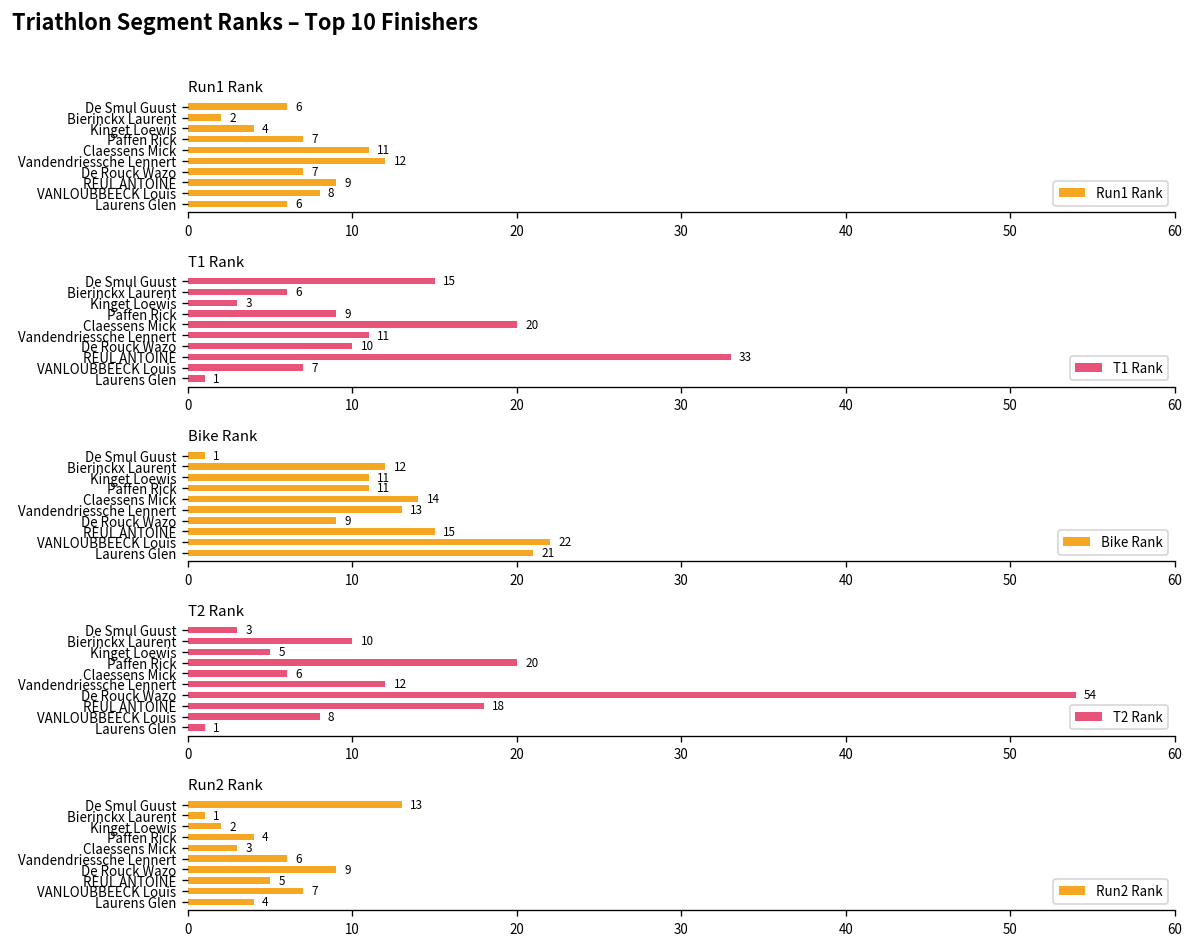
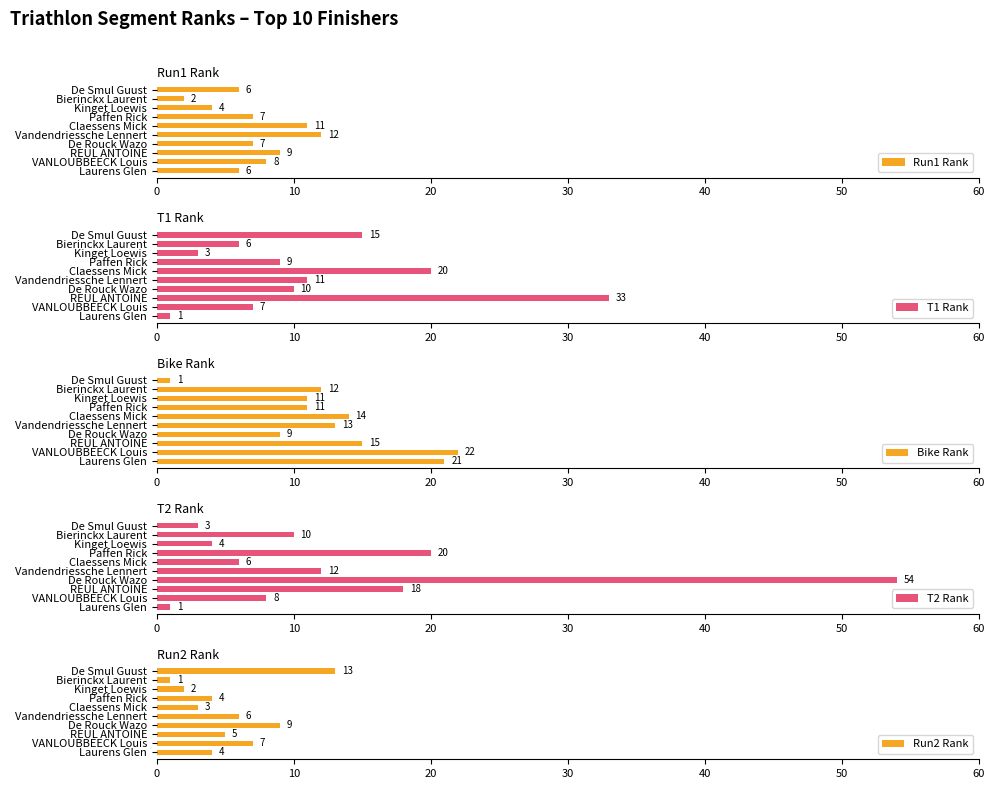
  {
    "Run1 Rank": {
      "De Smul Guust": 6,
      "Bierinckx Laurent": 2,
      "Kinget Loewis": 4,
      "Paffen Rick": 7,
      "Claessens Mick": 11,
      "Vandendriessche Lennert": 12,
      "De Rouck Wazo": 7,
      "REUL ANTOINE": 9,
      "VANLOUBBEECK Louis": 8,
      "Laurens Glen": 6
    },
    "T1 Rank": {
      "De Smul Guust": 15,
      "Bierinckx Laurent": 6,
      "Kinget Loewis": 3,
      "Paffen Rick": 9,
      "Claessens Mick": 20,
      "Vandendriessche Lennert": 11,
      "De Rouck Wazo": 10,
      "REUL ANTOINE": 33,
      "VANLOUBBEECK Louis": 7,
      "Laurens Glen": 1
    },
    "Bike Rank": {
      "De Smul Guust": 1,
      "Bierinckx Laurent": 12,
      "Kinget Loewis": 11,
      "Paffen Rick": 11,
      "Claessens Mick": 14,
      "Vandendriessche Lennert": 13,
      "De Rouck Wazo": 9,
      "REUL ANTOINE": 15,
      "VANLOUBBEECK Louis": 22,
      "Laurens Glen": 21
    },
    "T2 Rank": {
      "De Smul Guust": 3,
      "Bierinckx Laurent": 10,
-     "Kinget Loewis": 5,
+     "Kinget Loewis": 4,
      "Paffen Rick": 20,
      "Claessens Mick": 6,
      "Vandendriessche Lennert": 12,
      "De Rouck Wazo": 54,
      "REUL ANTOINE": 18,
      "VANLOUBBEECK Louis": 8,
      "Laurens Glen": 1
    },
    "Run2 Rank": {
      "De Smul Guust": 13,
      "Bierinckx Laurent": 1,
      "Kinget Loewis": 2,
      "Paffen Rick": 4,
      "Claessens Mick": 3,
      "Vandendriessche Lennert": 6,
      "De Rouck Wazo": 9,
      "REUL ANTOINE": 5,
      "VANLOUBBEECK Louis": 7,
      "Laurens Glen": 4
    }
  }
